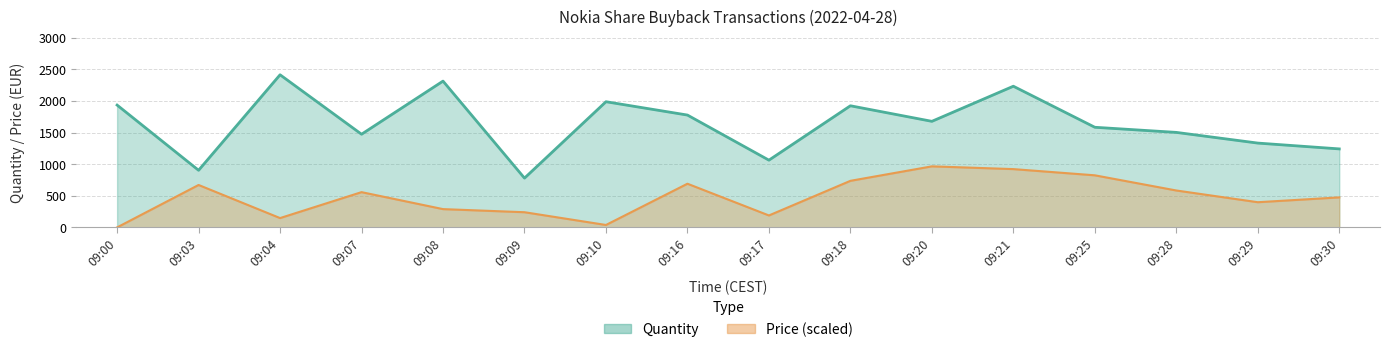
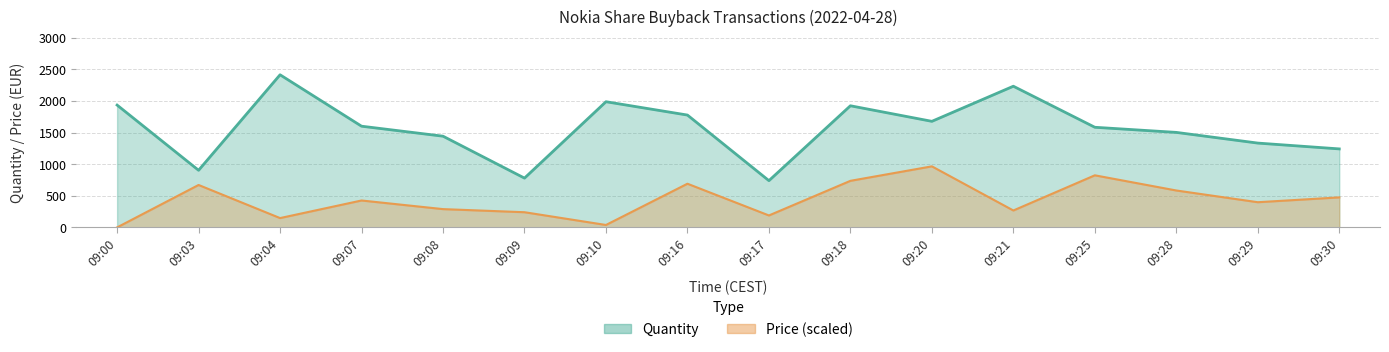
  {
    "Quantity": {
      "09:00": 1900,
      "09:03": 900,
      "09:04": 2400,
-     "09:07": 1500,
-     "09:08": 2300,
+     "09:07": 1600,
+     "09:08": 1400,
      "09:09": 800,
      "09:10": 2000,
      "09:16": 1800,
-     "09:17": 1100,
+     "09:17": 700,
      "09:18": 1900,
      "09:20": 1700,
      "09:21": 2200,
      "09:25": 1600,
      "09:28": 1500,
      "09:29": 1300,
      "09:30": 1200
    },
    "Price (scaled)": {
      "09:00": 0,
      "09:03": 700,
      "09:04": 100,
-     "09:07": 600,
+     "09:07": 400,
      "09:08": 300,
      "09:09": 200,
      "09:10": 0,
      "09:16": 700,
      "09:17": 200,
      "09:18": 700,
      "09:20": 1000,
-     "09:21": 900,
+     "09:21": 300,
      "09:25": 800,
      "09:28": 600,
      "09:29": 400,
      "09:30": 500
    }
  }
